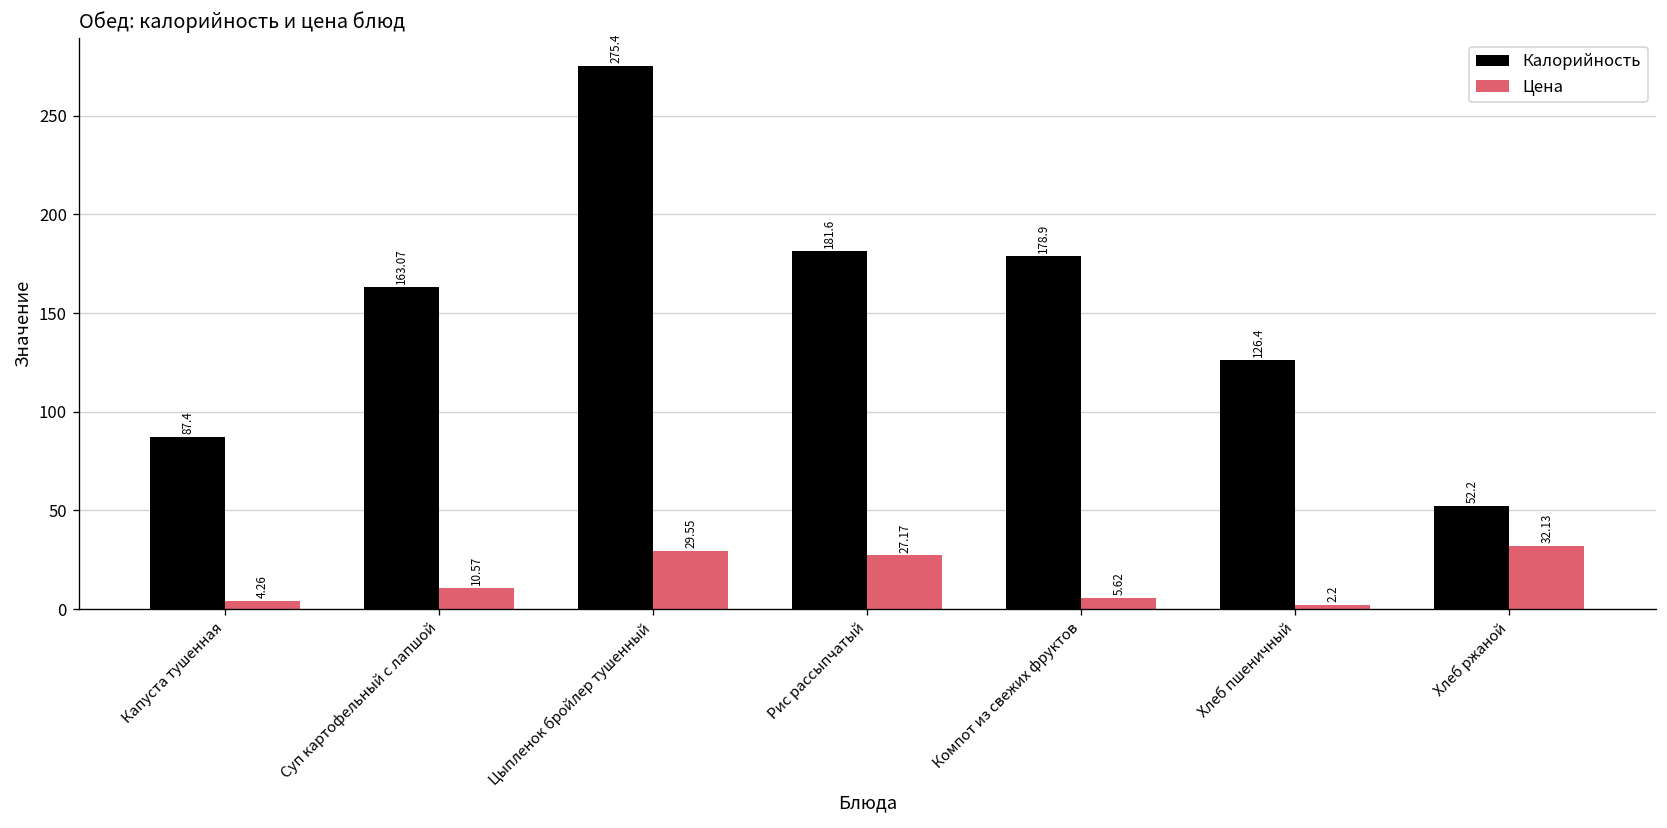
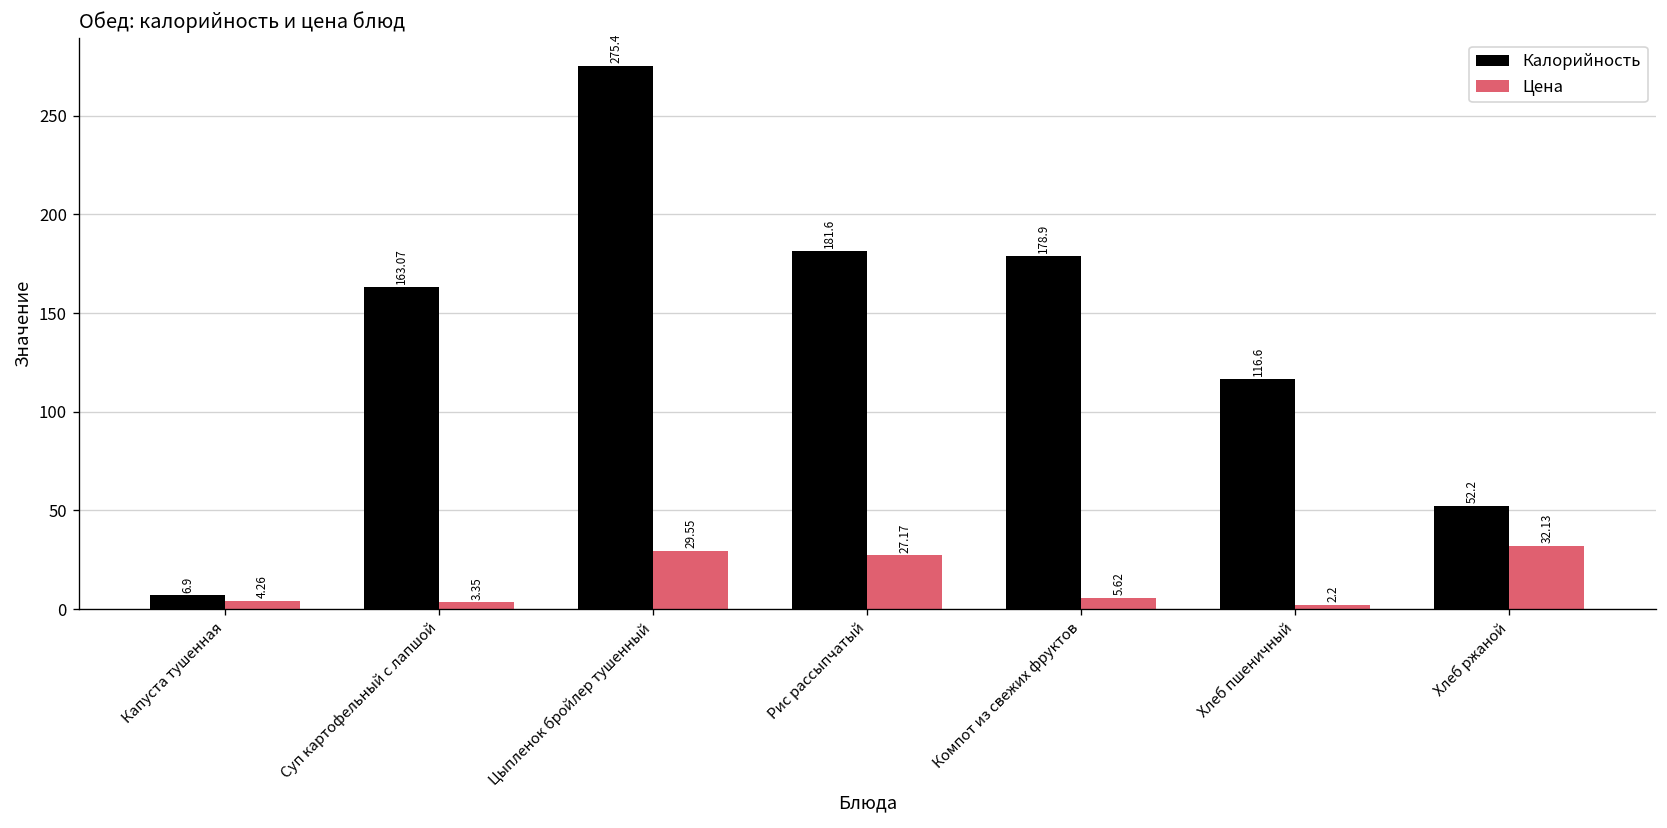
  {
    "Калорийность": {
-     "Капуста тушенная": 87.4,
+     "Капуста тушенная": 6.9,
      "Суп картофельный с лапшой": 163.07,
      "Цыпленок бройлер тушенный": 275.4,
      "Рис рассыпчатый": 181.6,
      "Компот из свежих фруктов": 178.9,
-     "Хлеб пшеничный": 126.4,
+     "Хлеб пшеничный": 116.6,
      "Хлеб ржаной": 52.2
    },
    "Цена": {
      "Капуста тушенная": 4.26,
-     "Суп картофельный с лапшой": 10.57,
+     "Суп картофельный с лапшой": 3.35,
      "Цыпленок бройлер тушенный": 29.55,
      "Рис рассыпчатый": 27.17,
      "Компот из свежих фруктов": 5.62,
      "Хлеб пшеничный": 2.2,
      "Хлеб ржаной": 32.13
    }
  }
